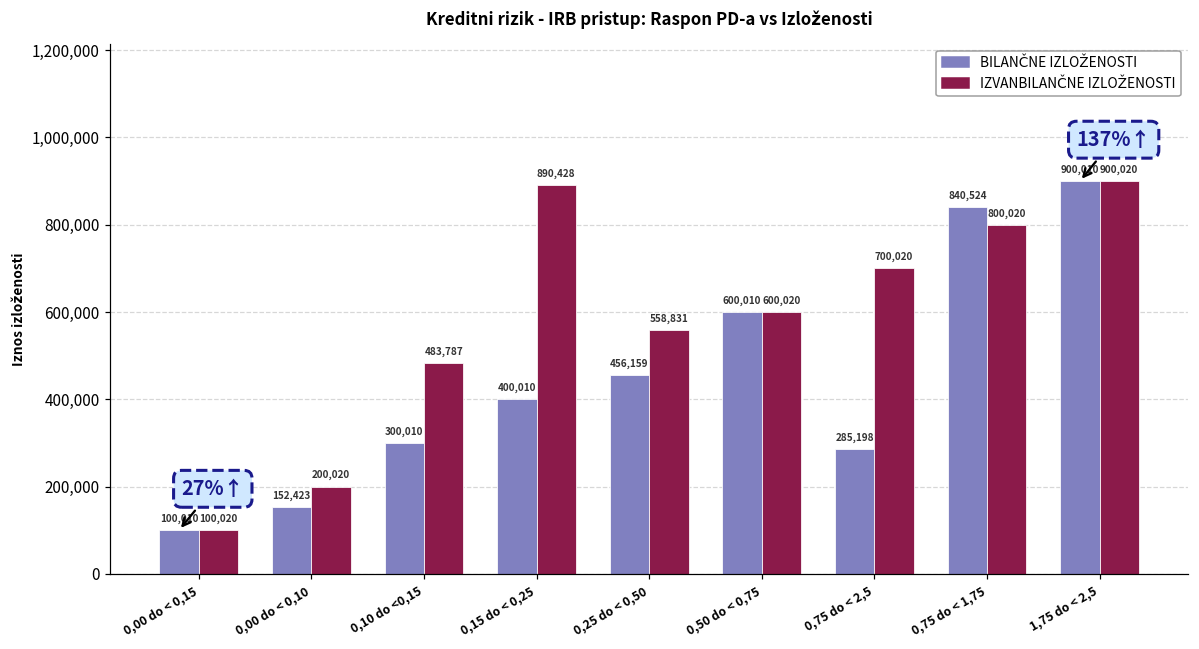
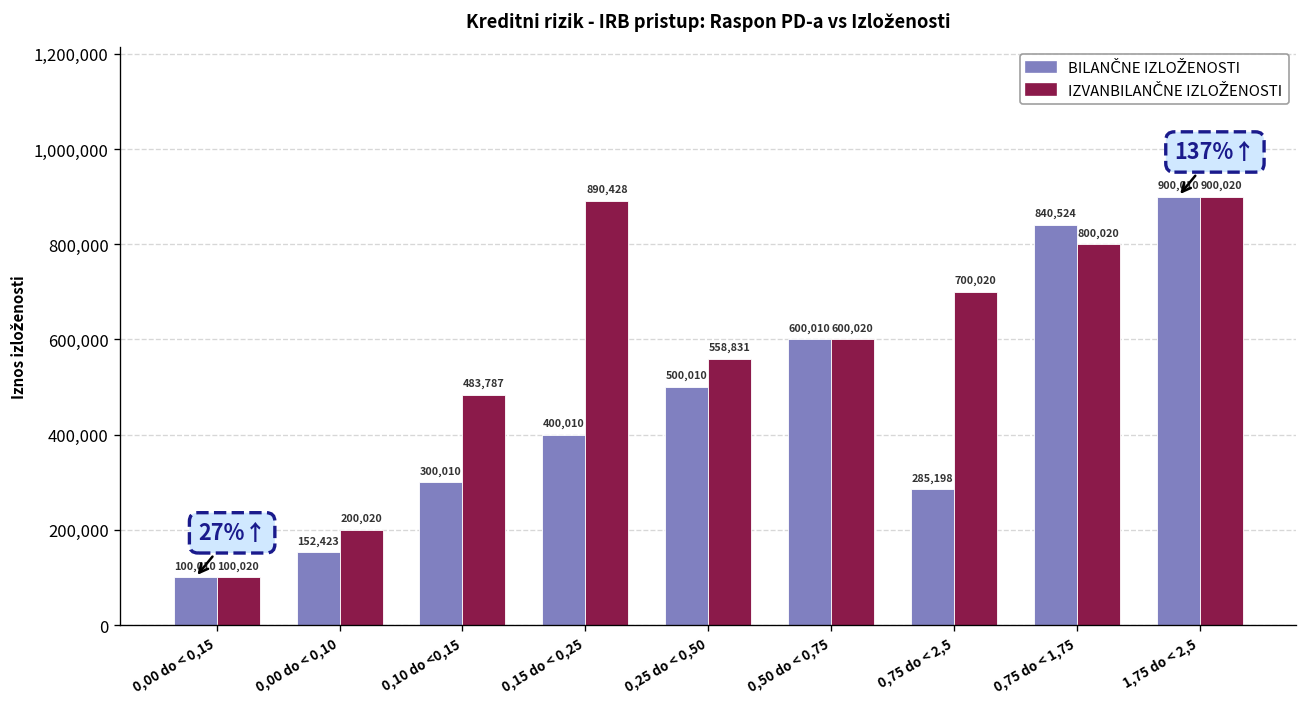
  {
    "BILANČNE IZLOŽENOSTI": {
      "0,00 do < 0,10": "152,423",
      "0,10 do <0,15": "300,010",
      "0,15 do < 0,25": "400,010",
-     "0,25 do < 0,50": "456,159",
+     "0,25 do < 0,50": "500,010",
      "0,50 do < 0,75": "600,010",
      "0,75 do < 2,5": "285,198",
      "0,75 do < 1,75": "840,524"
    },
    "IZVANBILANČNE IZLOŽENOSTI": {
      "0,00 do < 0,10": "200,020",
      "0,10 do <0,15": "483,787",
      "0,15 do < 0,25": "890,428",
      "0,25 do < 0,50": "558,831",
      "0,50 do < 0,75": "600,020",
      "0,75 do < 2,5": "700,020",
      "0,75 do < 1,75": "800,020"
    }
  }
